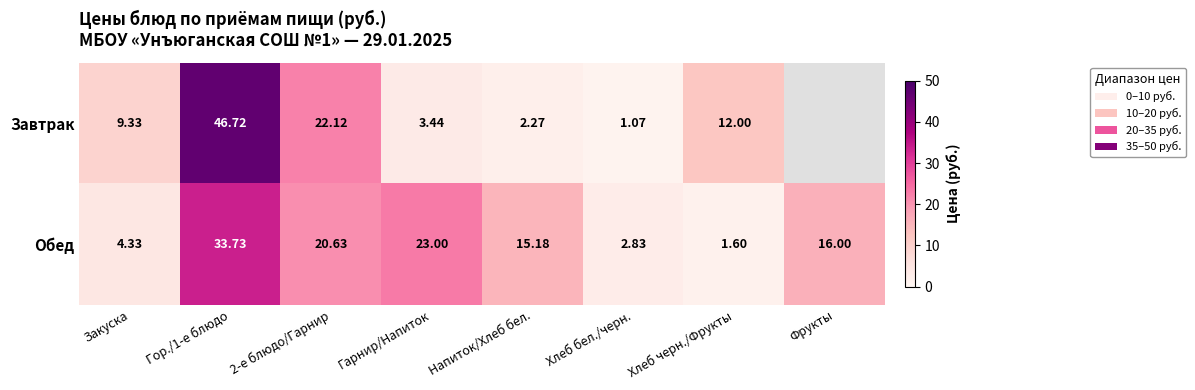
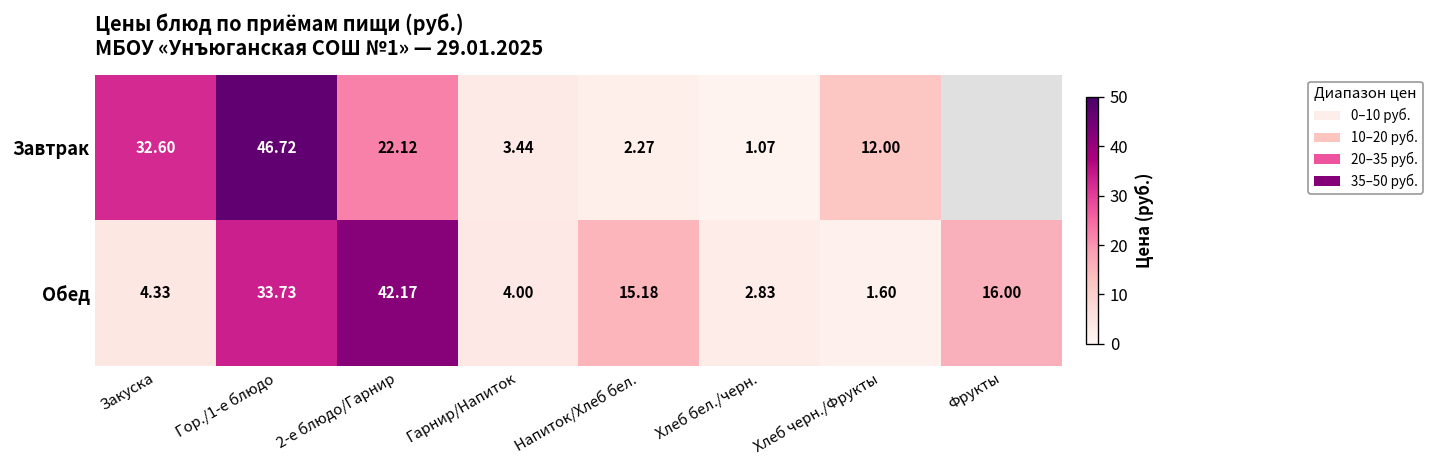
  {
    "Завтрак": {
-     "Закуска": 9.33,
+     "Закуска": 32.60,
      "Гор./1-е блюдо": 46.72,
      "2-е блюдо/Гарнир": 22.12,
      "Гарнир/Напиток": 3.44,
      "Напиток/Хлеб бел.": 2.27,
      "Хлеб бел./черн.": 1.07,
      "Хлеб черн./Фрукты": 12.00
    },
    "Обед": {
      "Закуска": 4.33,
      "Гор./1-е блюдо": 33.73,
-     "2-е блюдо/Гарнир": 20.63,
-     "Гарнир/Напиток": 23.00,
+     "2-е блюдо/Гарнир": 42.17,
+     "Гарнир/Напиток": 4.00,
      "Напиток/Хлеб бел.": 15.18,
      "Хлеб бел./черн.": 2.83,
      "Хлеб черн./Фрукты": 1.60,
      "Фрукты": 16.00
    }
  }
